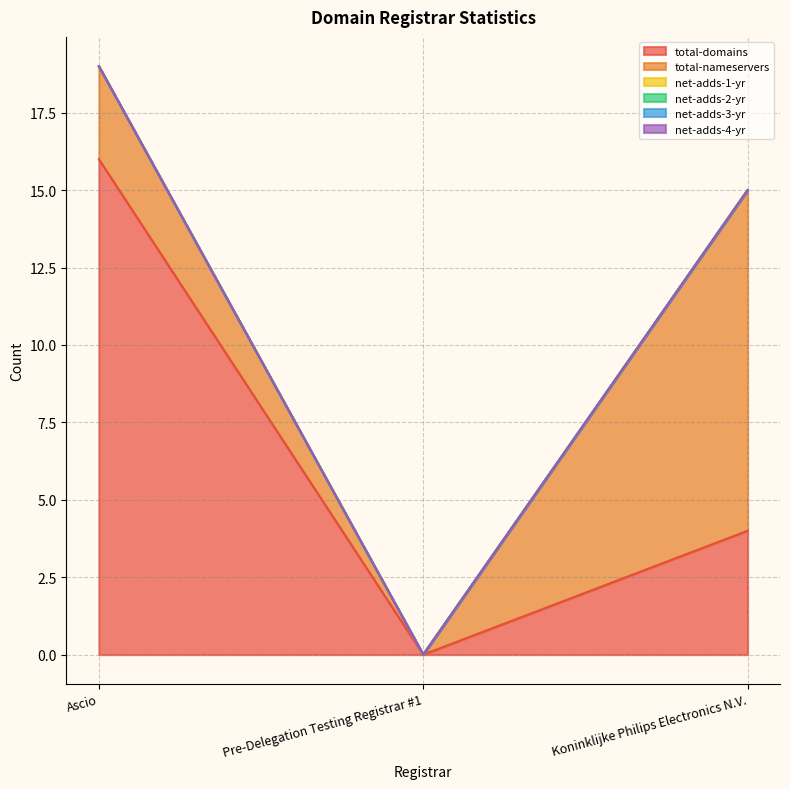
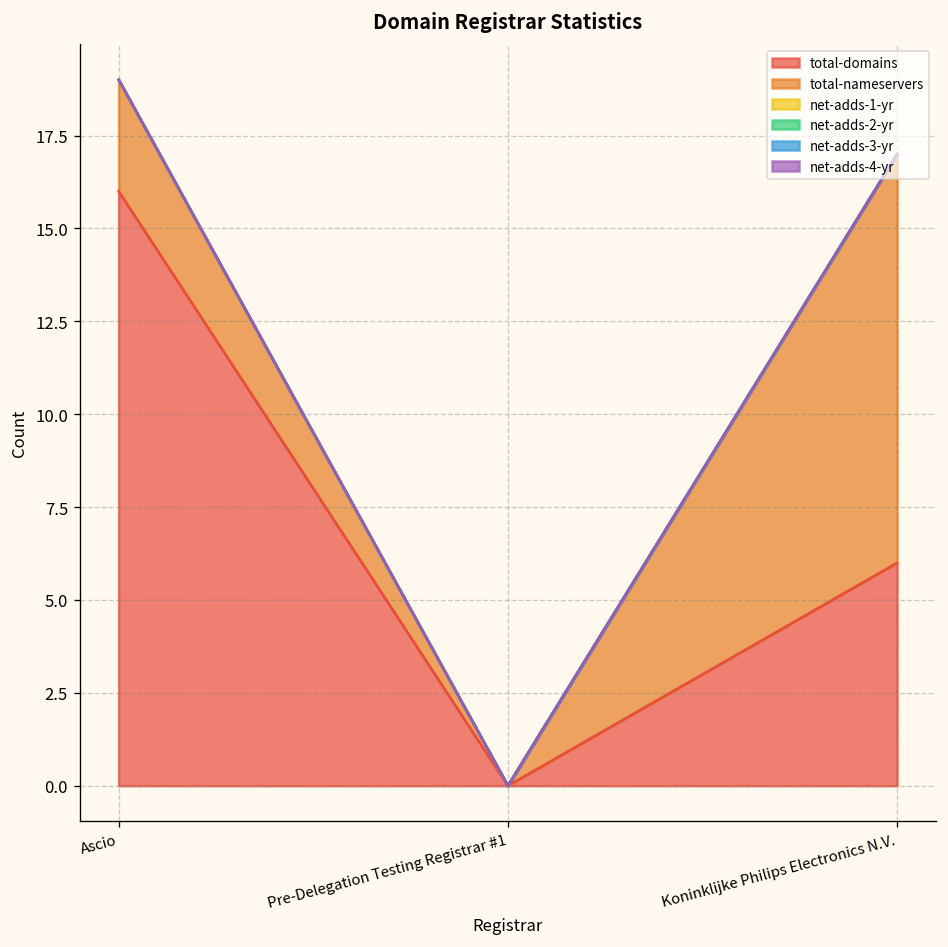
  {
    "total-domains": {
      "Ascio": 16,
-     "Koninklijke Philips Electronics N.V.": 4
+     "Koninklijke Philips Electronics N.V.": 6
    }
  }
